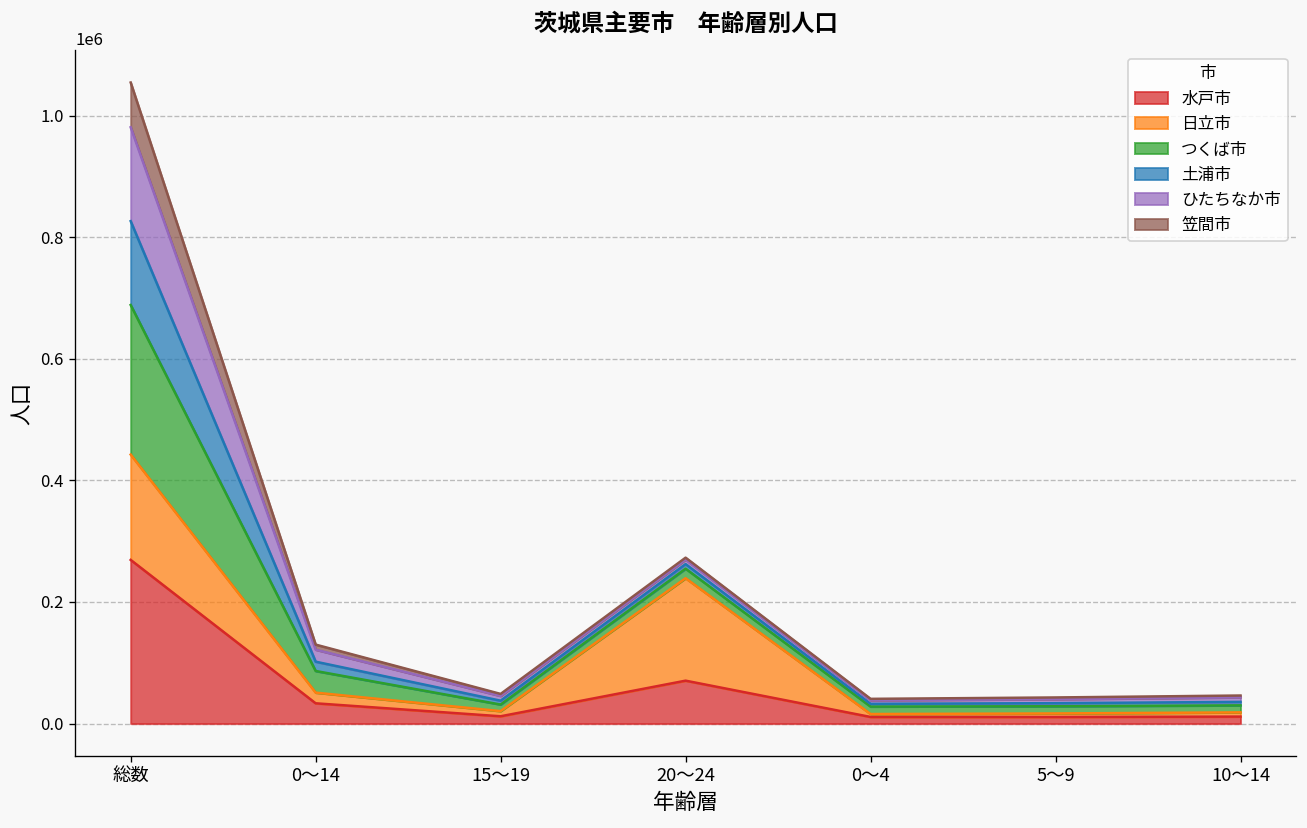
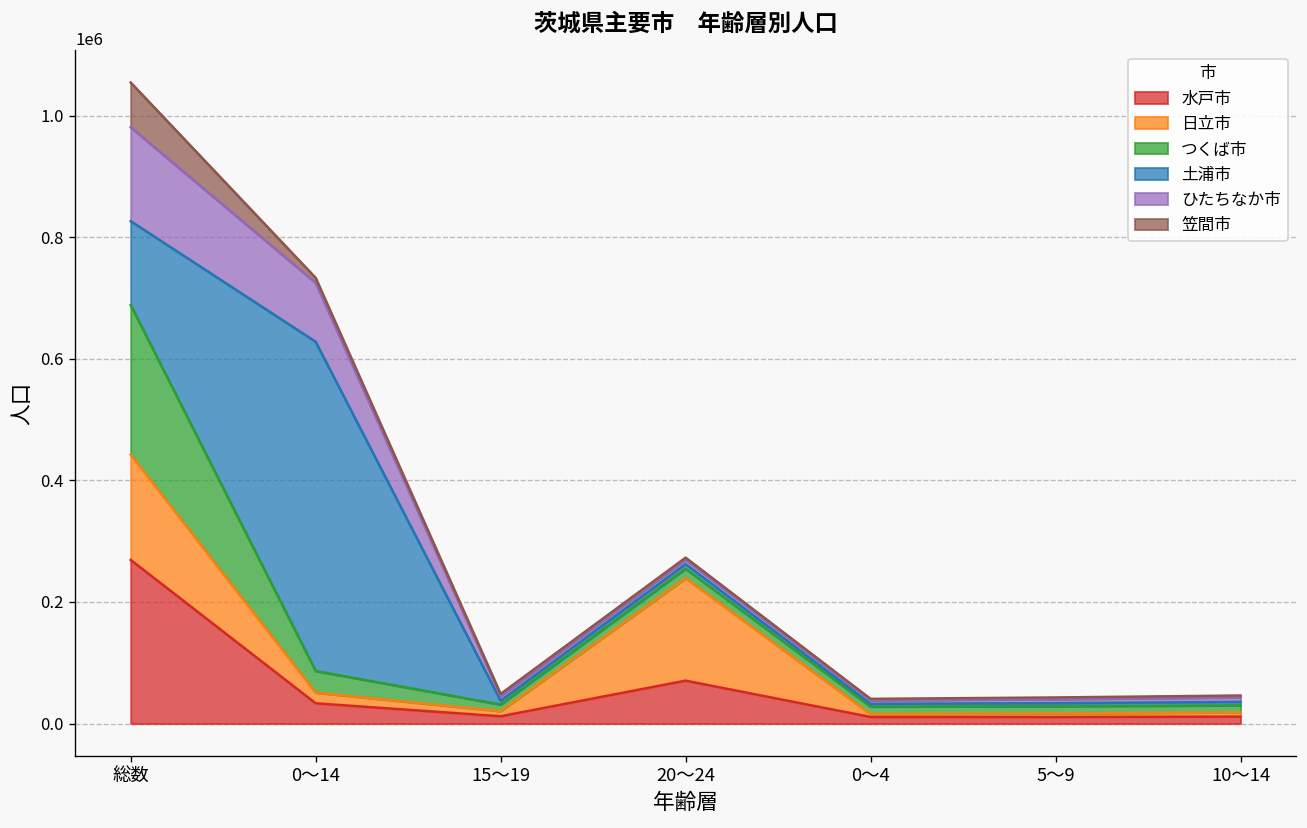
  {
    "水戸市": {
      "総数": 270000,
      "0～14": 30000,
      "15～19": 10000,
      "20～24": 70000,
      "5～9": 10000,
      "10～14": 10000
    },
    "日立市": {
      "総数": 170000,
      "0～14": 20000,
      "15～19": 10000,
      "20～24": 170000,
      "5～9": 10000,
      "10～14": 10000
    },
    "つくば市": {
      "総数": 250000,
      "0～14": 40000,
      "15～19": 10000,
      "20～24": 20000,
      "10～14": 10000
    },
    "土浦市": {
      "総数": 140000,
-     "0～14": 20000,
+     "0～14": 540000,
      "15～19": 10000,
      "20～24": 10000,
      "10～14": 10000
    },
    "ひたちなか市": {
      "総数": 150000,
-     "0～14": 20000
+     "0～14": 100000
    },
    "笠間市": {
      "総数": 70000,
      "0～14": 10000
    }
  }
